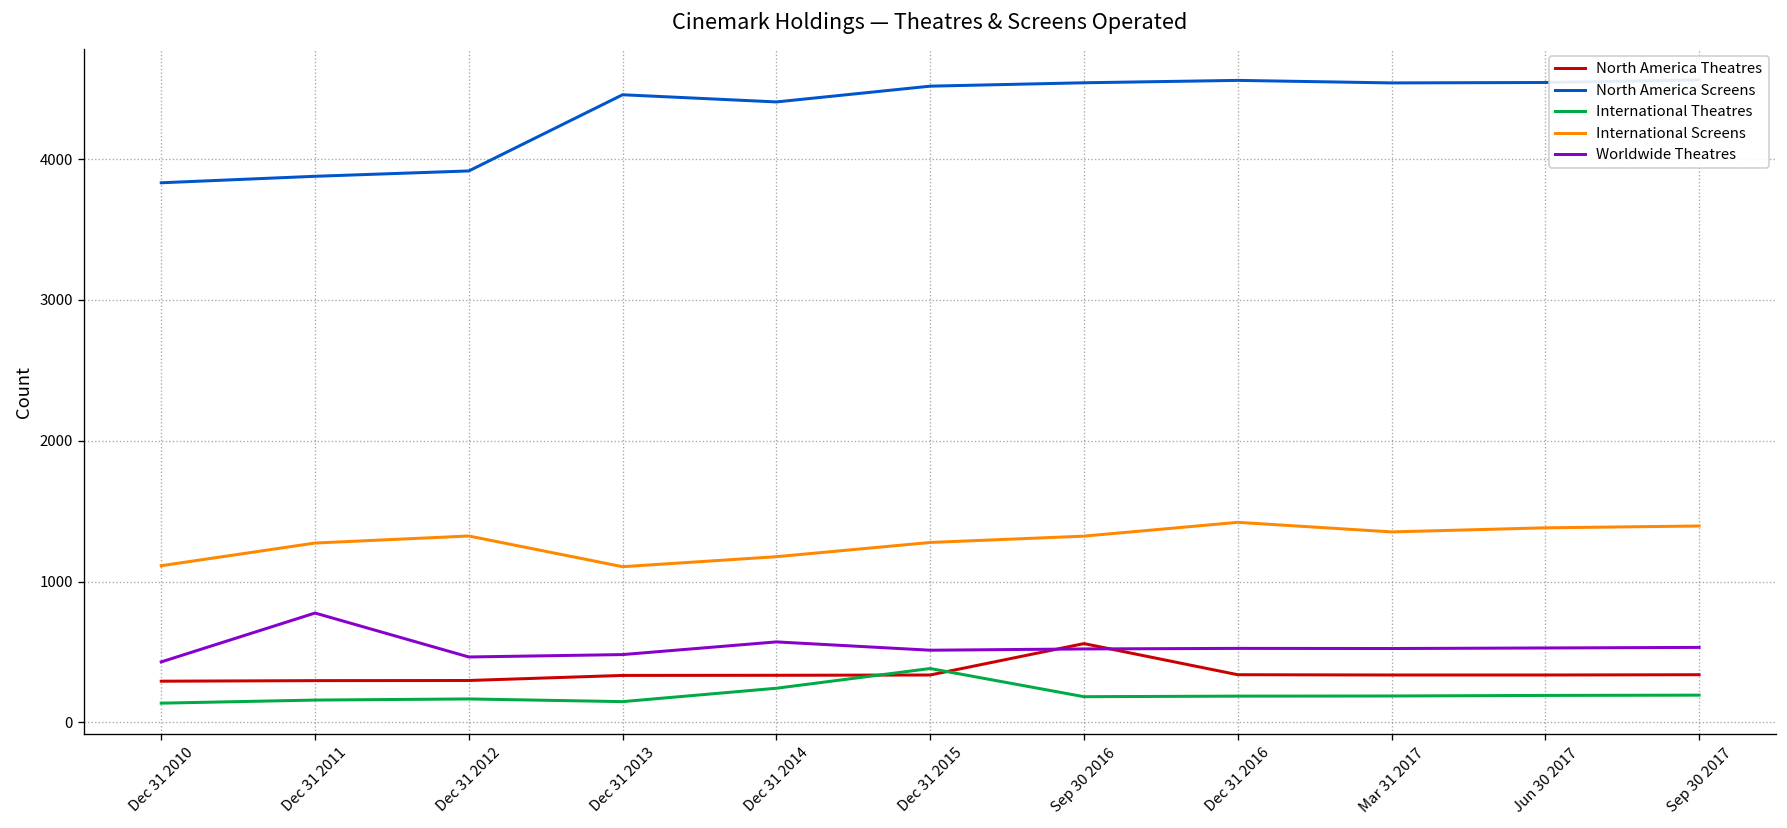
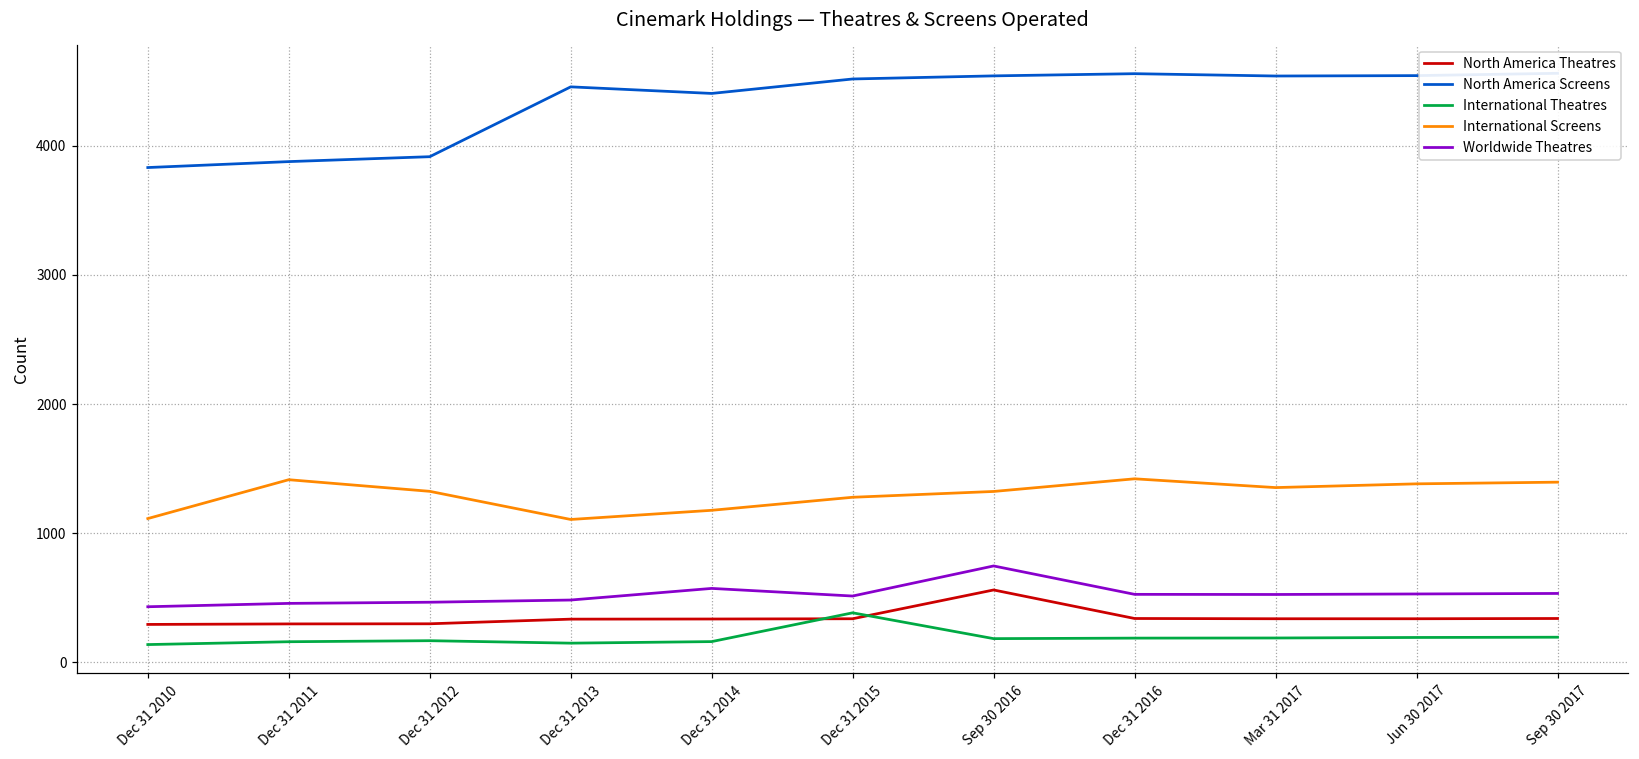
  {
    "North America Theatres": {
      "Dec 31 2010": 290,
      "Dec 31 2011": 300,
      "Dec 31 2012": 300,
      "Dec 31 2013": 330,
      "Dec 31 2014": 340,
      "Dec 31 2015": 340,
      "Sep 30 2016": 560,
      "Dec 31 2016": 340,
      "Mar 31 2017": 340,
      "Jun 30 2017": 340,
      "Sep 30 2017": 340
    },
    "North America Screens": {
      "Dec 31 2010": 3830,
      "Dec 31 2011": 3880,
      "Dec 31 2012": 3920,
      "Dec 31 2013": 4460,
      "Dec 31 2014": 4410,
      "Dec 31 2015": 4520,
      "Sep 30 2016": 4540,
      "Dec 31 2016": 4560,
      "Mar 31 2017": 4540,
      "Jun 30 2017": 4540
    },
    "International Theatres": {
      "Dec 31 2010": 140,
      "Dec 31 2011": 160,
      "Dec 31 2012": 170,
      "Dec 31 2013": 150,
-     "Dec 31 2014": 240,
+     "Dec 31 2014": 160,
      "Dec 31 2015": 380,
      "Sep 30 2016": 180,
      "Dec 31 2016": 190,
      "Mar 31 2017": 190,
      "Jun 30 2017": 190,
      "Sep 30 2017": 190
    },
    "International Screens": {
      "Dec 31 2010": 1110,
-     "Dec 31 2011": 1270,
+     "Dec 31 2011": 1410,
      "Dec 31 2012": 1320,
      "Dec 31 2013": 1110,
      "Dec 31 2014": 1180,
      "Dec 31 2015": 1280,
      "Sep 30 2016": 1320,
      "Dec 31 2016": 1420,
      "Mar 31 2017": 1350,
      "Jun 30 2017": 1380,
      "Sep 30 2017": 1400
    },
    "Worldwide Theatres": {
      "Dec 31 2010": 430,
-     "Dec 31 2011": 780,
+     "Dec 31 2011": 460,
      "Dec 31 2012": 470,
      "Dec 31 2013": 480,
      "Dec 31 2014": 570,
      "Dec 31 2015": 510,
-     "Sep 30 2016": 520,
+     "Sep 30 2016": 750,
      "Dec 31 2016": 530,
      "Mar 31 2017": 530,
      "Jun 30 2017": 530,
      "Sep 30 2017": 530
    }
  }
